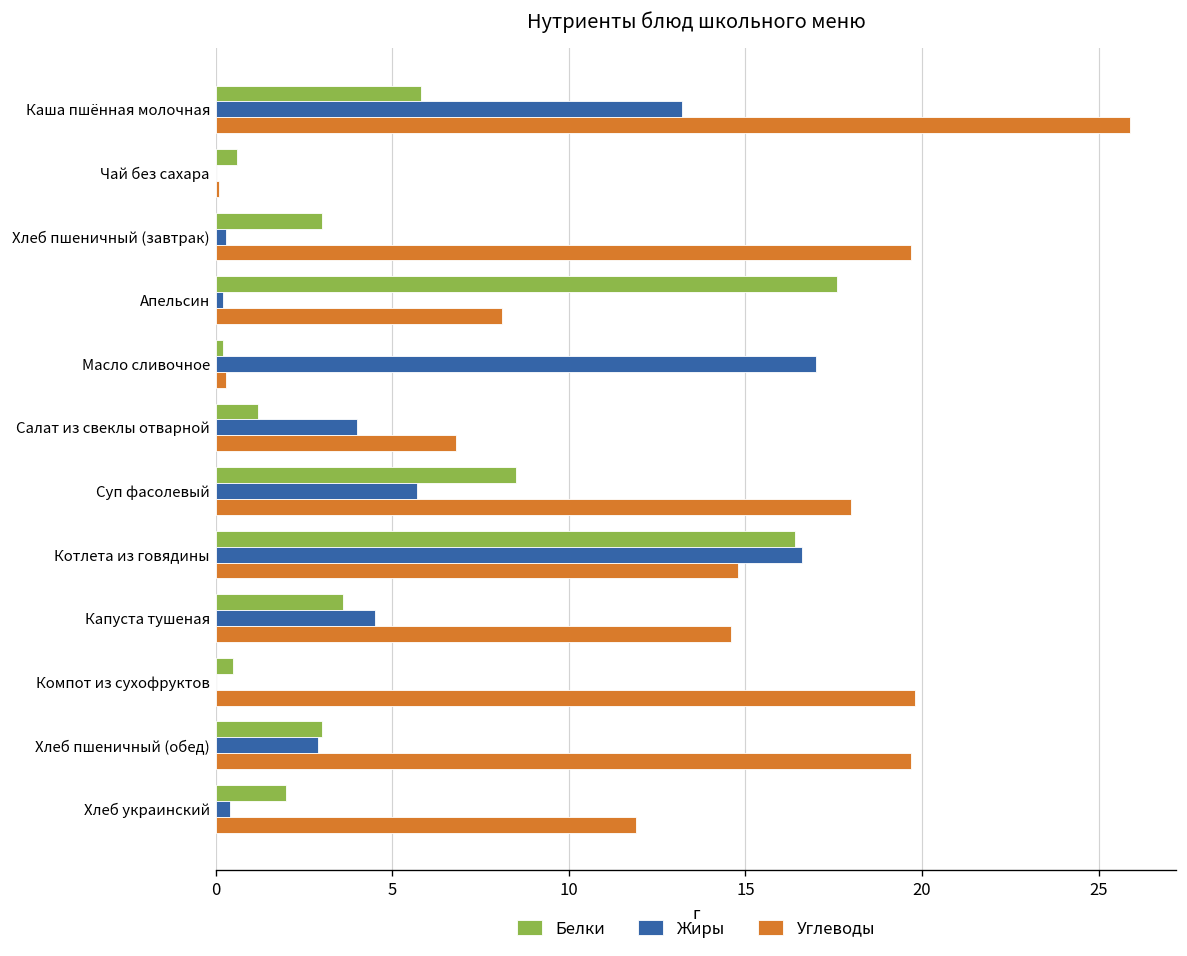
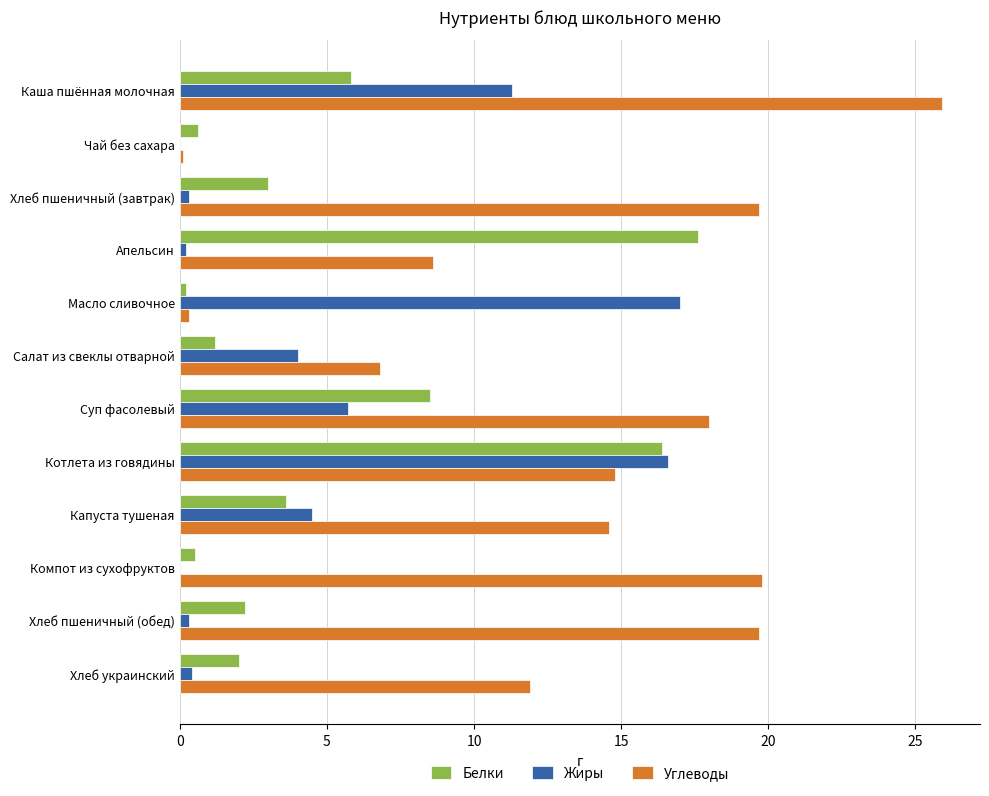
  {
    "Белки": {
      "Каша пшённая молочная": 5.8,
      "Чай без сахара": 0.6,
      "Хлеб пшеничный (завтрак)": 3.0,
      "Апельсин": 17.6,
      "Масло сливочное": 0.2,
      "Салат из свеклы отварной": 1.2,
      "Суп фасолевый": 8.5,
      "Котлета из говядины": 16.4,
      "Капуста тушеная": 3.6,
      "Компот из сухофруктов": 0.5,
-     "Хлеб пшеничный (обед)": 3.0,
+     "Хлеб пшеничный (обед)": 2.2,
      "Хлеб украинский": 2.0
    },
    "Жиры": {
-     "Каша пшённая молочная": 13.2,
+     "Каша пшённая молочная": 11.3,
      "Чай без сахара": 0.0,
      "Хлеб пшеничный (завтрак)": 0.3,
      "Апельсин": 0.2,
      "Масло сливочное": 17.0,
      "Салат из свеклы отварной": 4.0,
      "Суп фасолевый": 5.7,
      "Котлета из говядины": 16.6,
      "Капуста тушеная": 4.5,
      "Компот из сухофруктов": 0.0,
-     "Хлеб пшеничный (обед)": 2.9,
+     "Хлеб пшеничный (обед)": 0.3,
      "Хлеб украинский": 0.4
    },
    "Углеводы": {
      "Каша пшённая молочная": 25.9,
      "Чай без сахара": 0.1,
      "Хлеб пшеничный (завтрак)": 19.7,
-     "Апельсин": 8.1,
+     "Апельсин": 8.6,
      "Масло сливочное": 0.3,
      "Салат из свеклы отварной": 6.8,
      "Суп фасолевый": 18.0,
      "Котлета из говядины": 14.8,
      "Капуста тушеная": 14.6,
      "Компот из сухофруктов": 19.8,
      "Хлеб пшеничный (обед)": 19.7,
      "Хлеб украинский": 11.9
    }
  }
